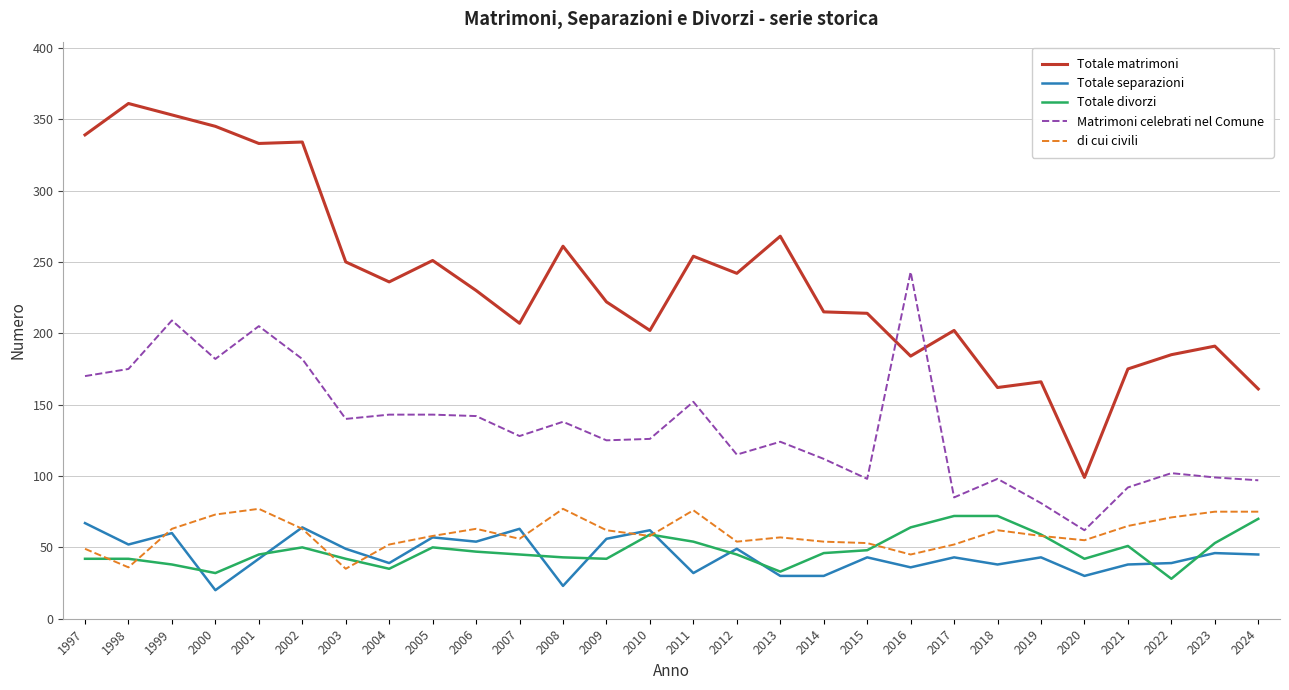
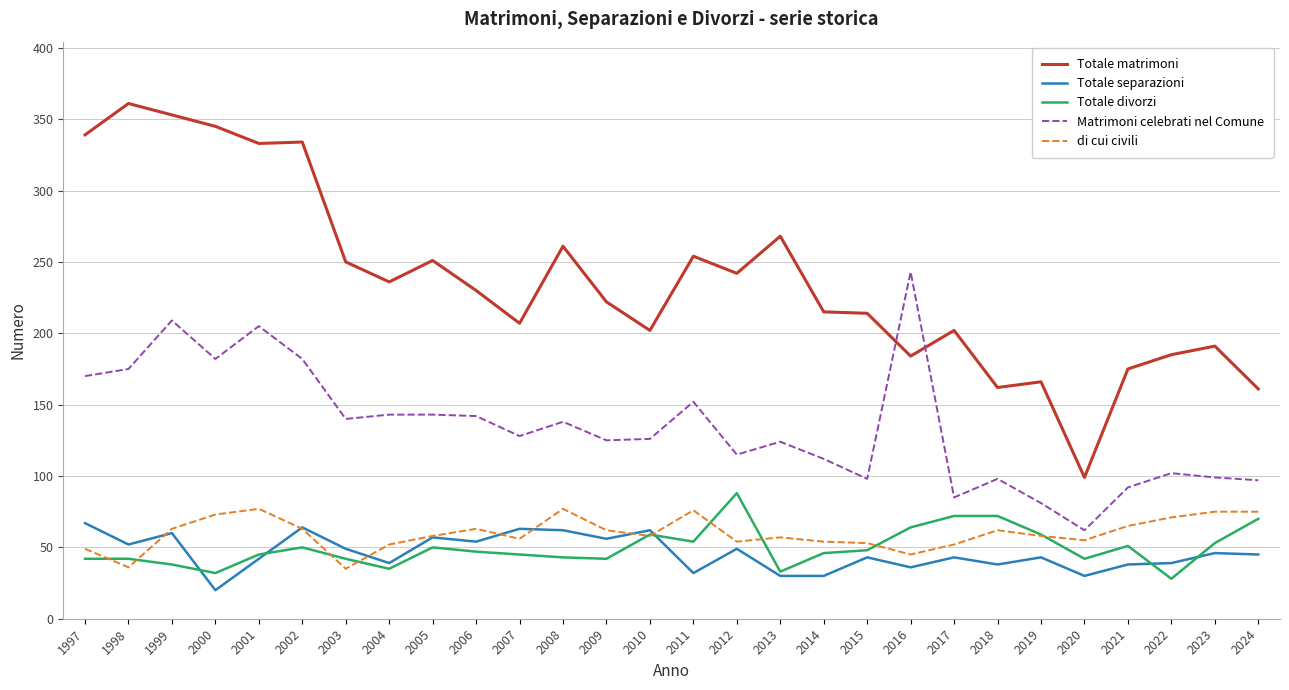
  {
    "Totale matrimoni": {
      "1997": 339,
      "1998": 361,
      "1999": 353,
      "2000": 345,
      "2001": 333,
      "2002": 334,
      "2003": 250,
      "2004": 236,
      "2005": 251,
      "2006": 230,
      "2007": 207,
      "2008": 261,
      "2009": 222,
      "2010": 202,
      "2011": 254,
      "2012": 242,
      "2013": 268,
      "2014": 215,
      "2015": 214,
      "2016": 184,
      "2017": 202,
      "2018": 162,
      "2019": 166,
      "2020": 99,
      "2021": 175,
      "2022": 185,
      "2023": 191,
      "2024": 161
    },
    "Totale separazioni": {
      "1997": 67,
      "1998": 52,
      "1999": 60,
      "2000": 20,
      "2001": 42,
      "2003": 49,
      "2004": 39,
      "2006": 54,
      "2007": 63,
-     "2008": 23,
+     "2008": 62,
      "2009": 56,
      "2010": 62,
      "2011": 32,
      "2012": 49,
      "2013": 30,
      "2014": 30,
      "2015": 43,
      "2016": 36,
      "2017": 43,
      "2018": 38,
      "2019": 43,
      "2020": 30,
      "2021": 38,
      "2022": 39,
      "2023": 46,
      "2024": 45
    },
    "Totale divorzi": {
      "1997": 42,
      "1998": 42,
      "1999": 38,
      "2000": 32,
      "2001": 45,
      "2002": 50,
      "2003": 42,
      "2004": 35,
      "2005": 50,
      "2006": 47,
      "2007": 45,
      "2008": 43,
      "2009": 42,
      "2011": 54,
-     "2012": 45,
+     "2012": 88,
      "2013": 33,
      "2014": 46,
      "2015": 48,
      "2016": 64,
      "2017": 72,
      "2018": 72,
      "2020": 42,
      "2021": 51,
      "2022": 28,
      "2023": 53,
      "2024": 70
    },
    "Matrimoni celebrati nel Comune": {
      "1997": 170,
      "1998": 175,
      "1999": 209,
      "2000": 182,
      "2001": 205,
      "2002": 182,
      "2003": 140,
      "2004": 143,
      "2005": 143,
      "2006": 142,
      "2007": 128,
      "2008": 138,
      "2009": 125,
      "2010": 126,
      "2011": 152,
      "2012": 115,
      "2013": 124,
      "2014": 112,
      "2015": 98,
      "2016": 243,
      "2017": 85,
      "2018": 98,
      "2019": 81,
      "2020": 62,
      "2021": 92,
      "2022": 102,
      "2023": 99,
      "2024": 97
    },
    "di cui civili": {
      "1997": 49,
      "1998": 36,
      "1999": 63,
      "2000": 73,
      "2001": 77,
      "2003": 35,
      "2004": 52,
      "2006": 63,
      "2007": 56,
      "2008": 77,
      "2009": 62,
      "2011": 76,
      "2012": 54,
      "2013": 57,
      "2014": 54,
      "2015": 53,
      "2016": 45,
      "2017": 52,
      "2018": 62,
      "2020": 55,
      "2021": 65,
      "2022": 71,
      "2023": 75,
      "2024": 75
    }
  }
